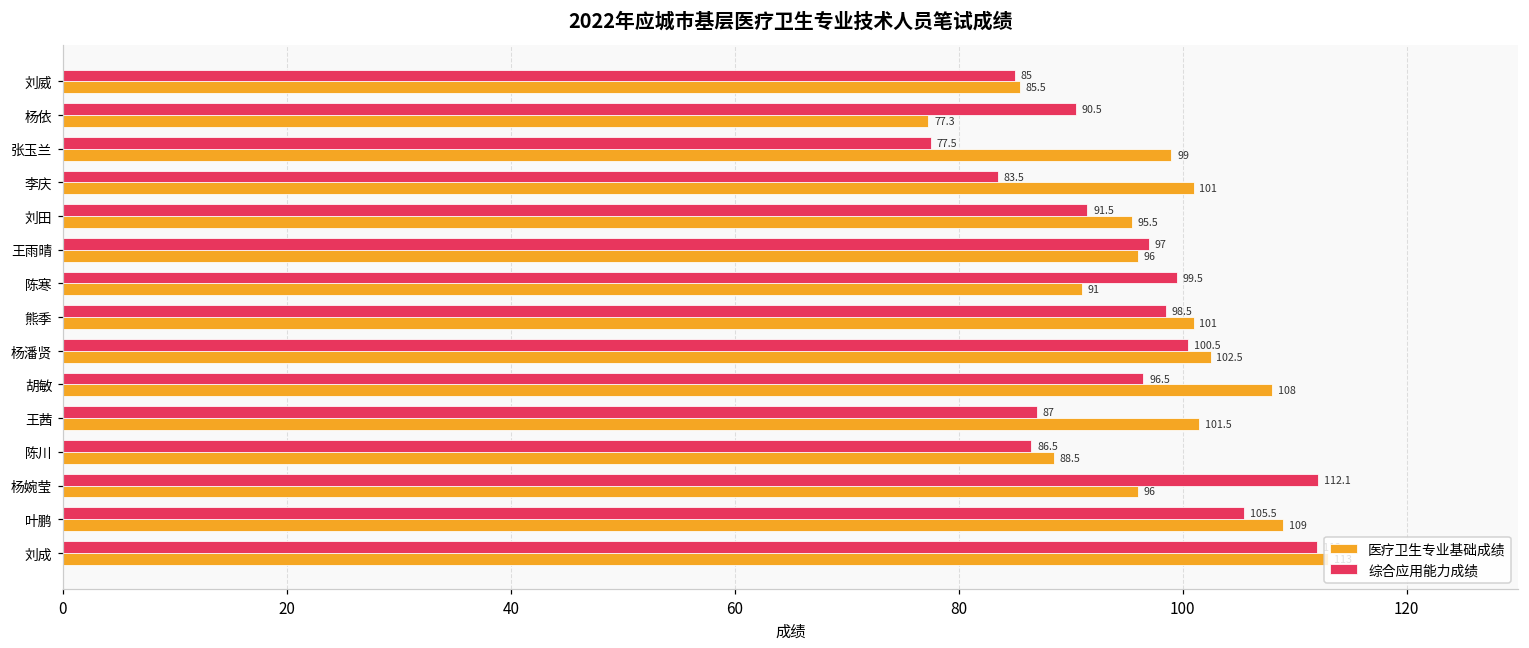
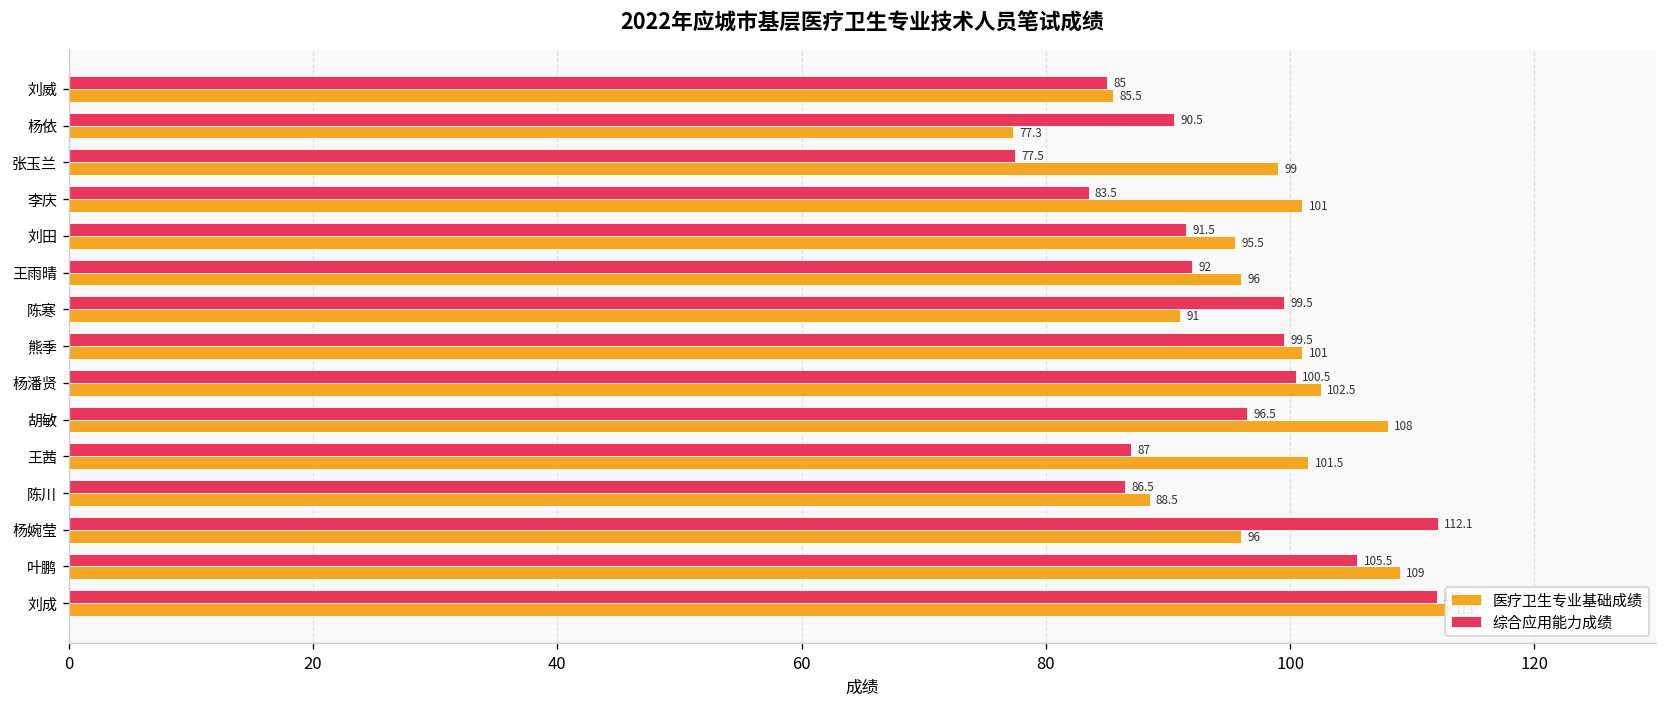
  {
    "医疗卫生专业基础成绩": {
      "刘威": 85.5,
      "杨依": 77.3,
      "张玉兰": 99,
      "李庆": 101,
      "刘田": 95.5,
      "王雨晴": 96,
      "陈寒": 91,
      "熊季": 101,
      "杨潘贤": 102.5,
      "胡敏": 108,
      "王茜": 101.5,
      "陈川": 88.5,
      "杨婉莹": 96,
      "叶鹏": 109
    },
    "综合应用能力成绩": {
      "刘威": 85,
      "杨依": 90.5,
      "张玉兰": 77.5,
      "李庆": 83.5,
      "刘田": 91.5,
-     "王雨晴": 97,
+     "王雨晴": 92,
      "陈寒": 99.5,
-     "熊季": 98.5,
+     "熊季": 99.5,
      "杨潘贤": 100.5,
      "胡敏": 96.5,
      "王茜": 87,
      "陈川": 86.5,
      "杨婉莹": 112.1,
      "叶鹏": 105.5
    }
  }
